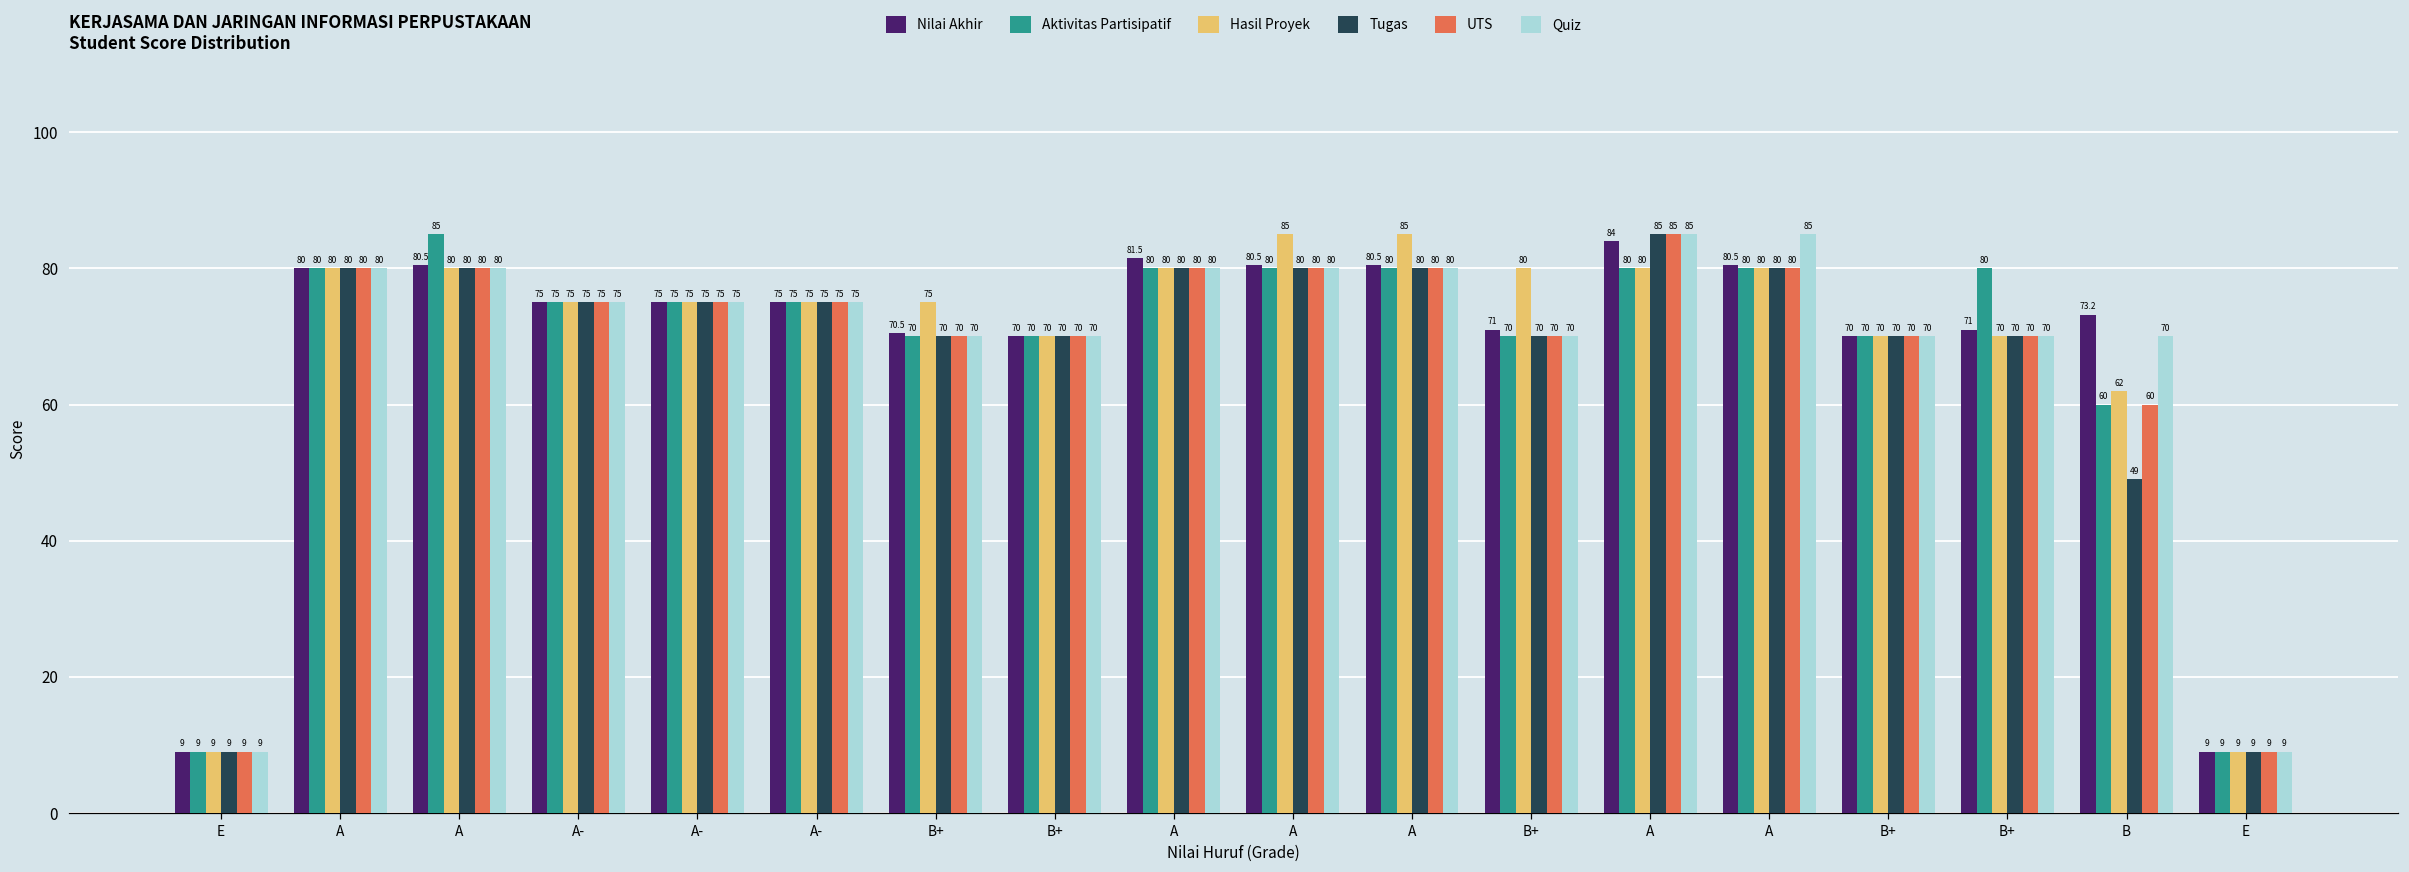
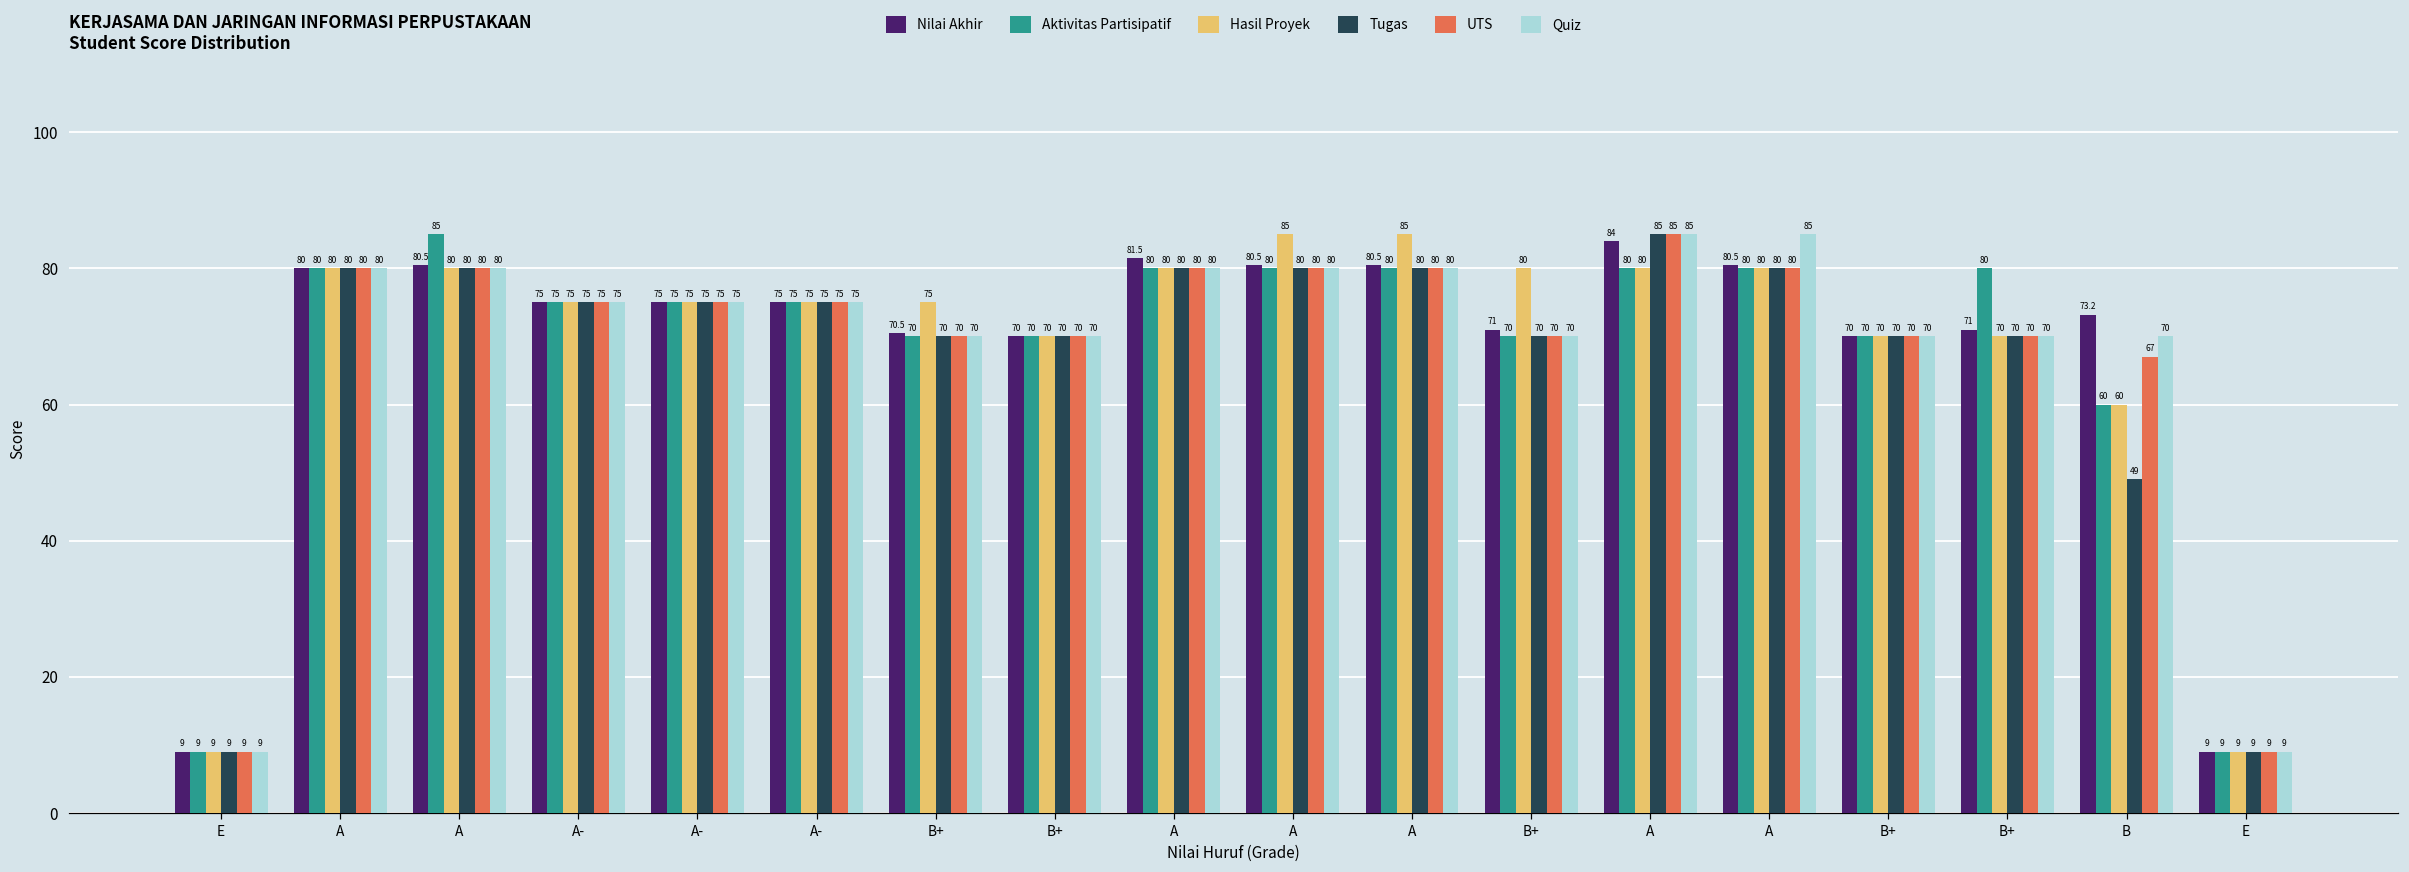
  {
    "Nilai Akhir": {
      "B": 73.2
    },
    "Aktivitas Partisipatif": {
      "B": 60
    },
    "Hasil Proyek": {
-     "B": 62
+     "B": 60
    },
    "Tugas": {
      "B": 49
    },
    "UTS": {
-     "B": 60
+     "B": 67
    },
    "Quiz": {
      "B": 70
    }
  }
